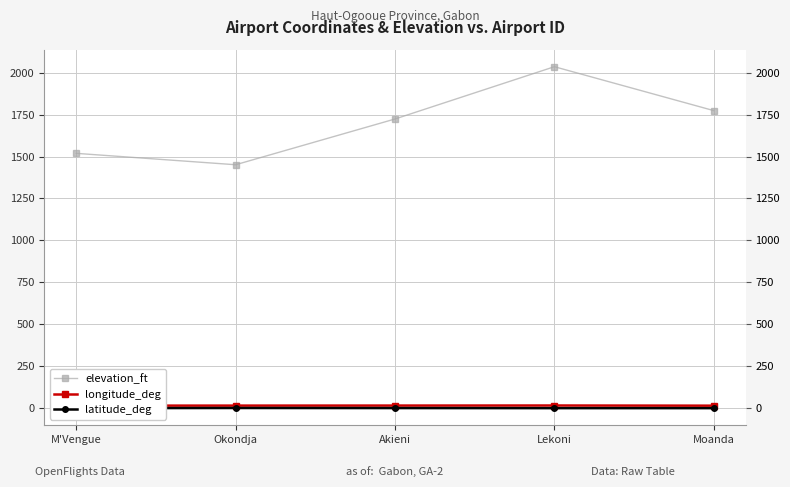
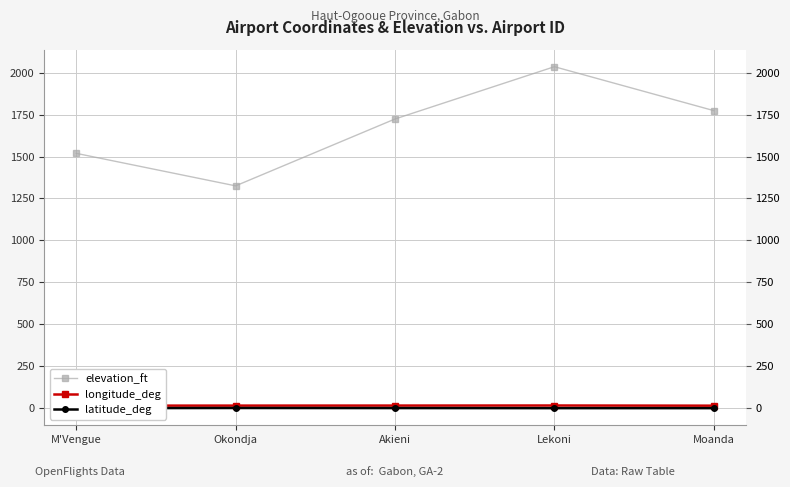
  {
    "elevation_ft": {
      "M'Vengue": 1520,
-     "Okondja": 1450,
+     "Okondja": 1330,
      "Akieni": 1720,
      "Lekoni": 2040,
      "Moanda": 1770
    },
    "longitude_deg": {
      "Lekoni": 10
    },
    "latitude_deg": {
      "Lekoni": 0
    }
  }
